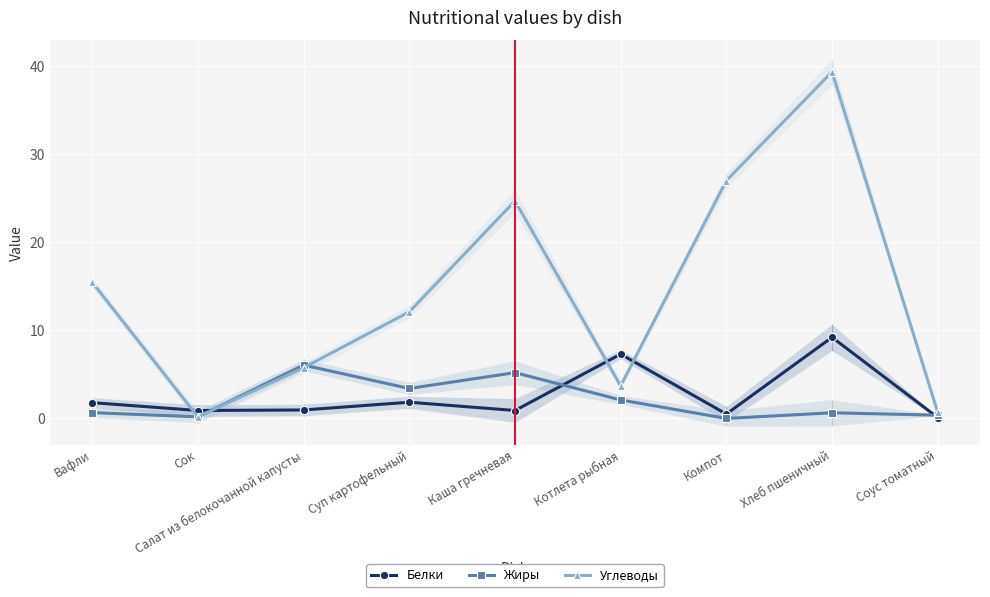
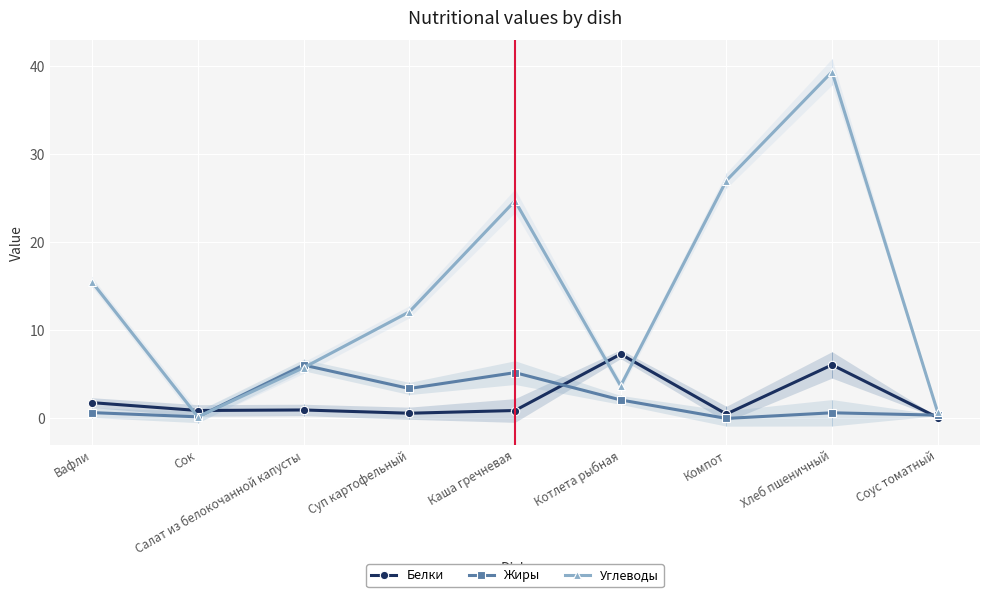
  {
    "Белки": {
      "Вафли": 2,
      "Салат из белокочанной капусты": 1,
-     "Суп картофельный": 2,
+     "Суп картофельный": 1,
      "Каша гречневая": 1,
      "Котлета рыбная": 7,
      "Компот": 1,
-     "Хлеб пшеничный": 9
+     "Хлеб пшеничный": 6
    }
  }
